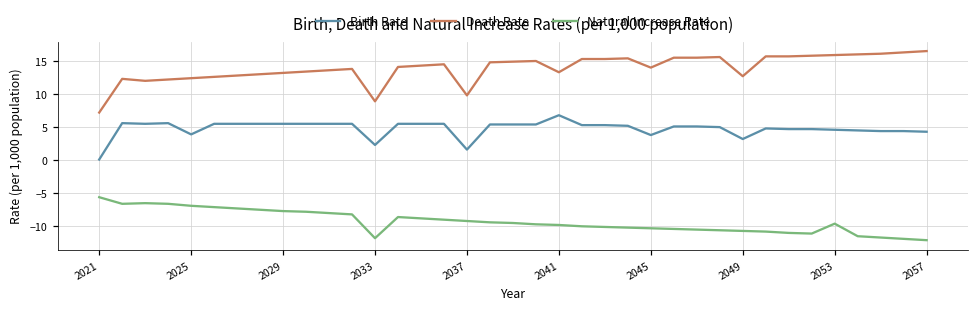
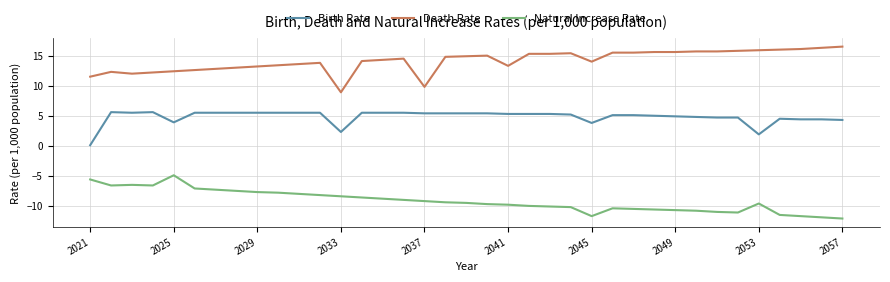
  {
    "Birth Rate": {
      "2021": 0,
      "2025": 4,
      "2029": 6,
      "2033": 2,
-     "2037": 2,
-     "2041": 7,
+     "2037": 5,
+     "2041": 5,
      "2045": 4,
-     "2049": 3,
-     "2053": 5,
+     "2049": 5,
+     "2053": 2,
      "2057": 4
    },
    "Death Rate": {
-     "2021": 7,
+     "2021": 12,
      "2025": 12,
      "2029": 13,
      "2033": 9,
      "2037": 10,
      "2041": 13,
      "2045": 14,
-     "2049": 13,
+     "2049": 16,
      "2053": 16,
      "2057": 17
    },
    "Natural Increase Rate": {
      "2021": -6,
-     "2025": -7,
+     "2025": -5,
      "2029": -8,
-     "2033": -12,
+     "2033": -8,
      "2037": -9,
      "2041": -10,
-     "2045": -10,
+     "2045": -12,
      "2049": -11,
      "2053": -10,
      "2057": -12
    }
  }
